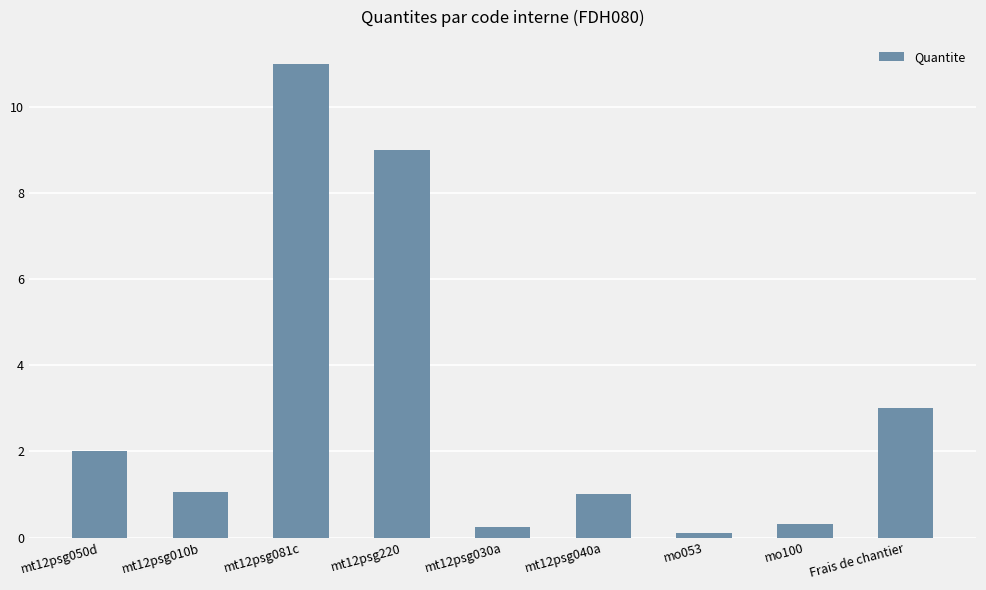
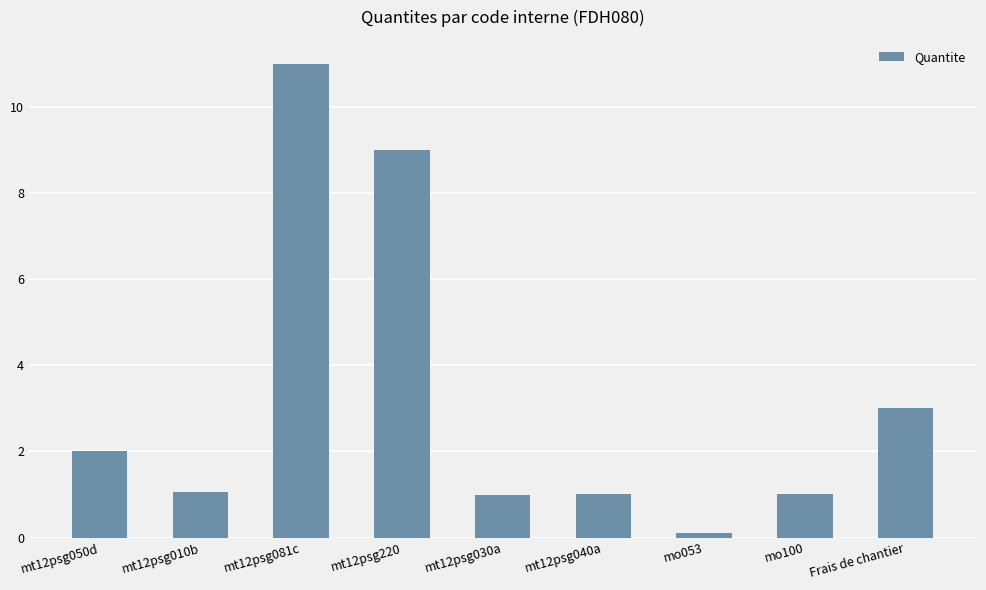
  {
    "mt12psg050d": 2.0,
    "mt12psg010b": 1.1,
    "mt12psg081c": 11.0,
    "mt12psg220": 9.0,
-   "mt12psg030a": 0.3,
+   "mt12psg030a": 1.0,
    "mt12psg040a": 1.0,
    "mo053": 0.1,
-   "mo100": 0.3,
+   "mo100": 1.0,
    "Frais de chantier": 3.0
  }
